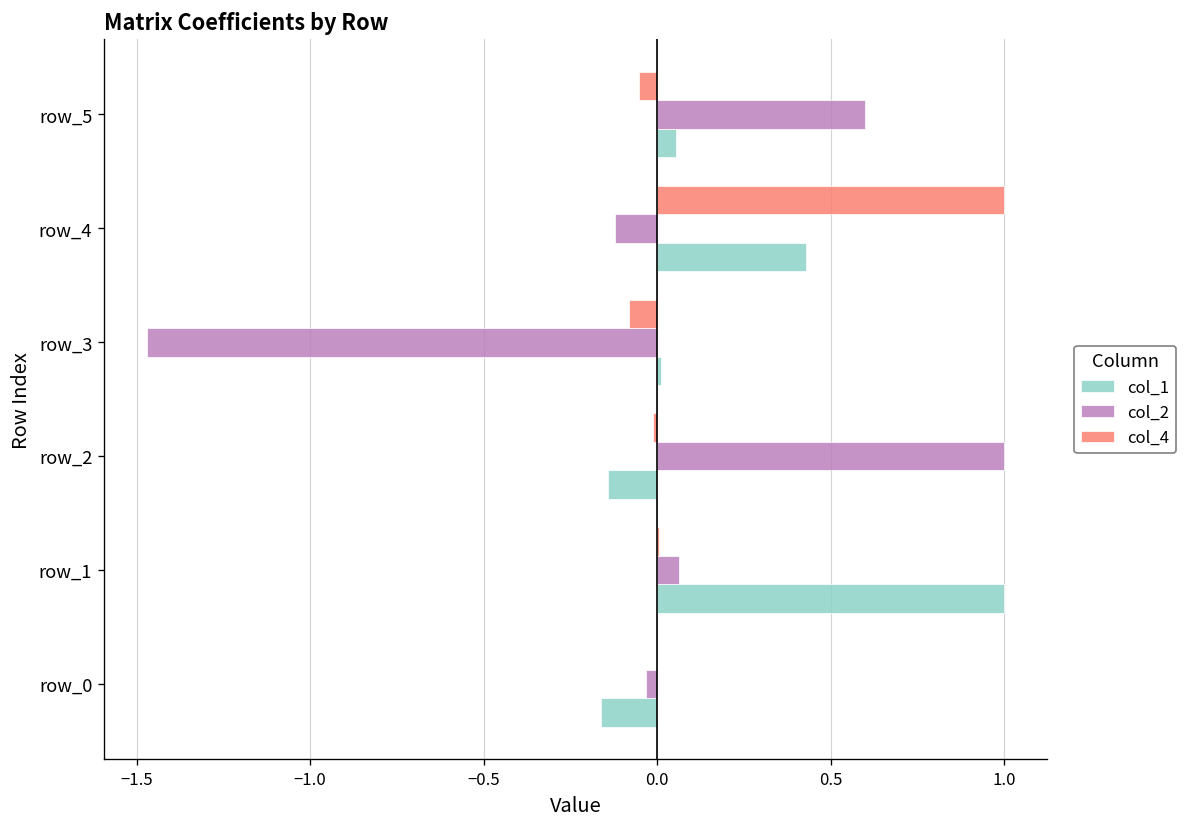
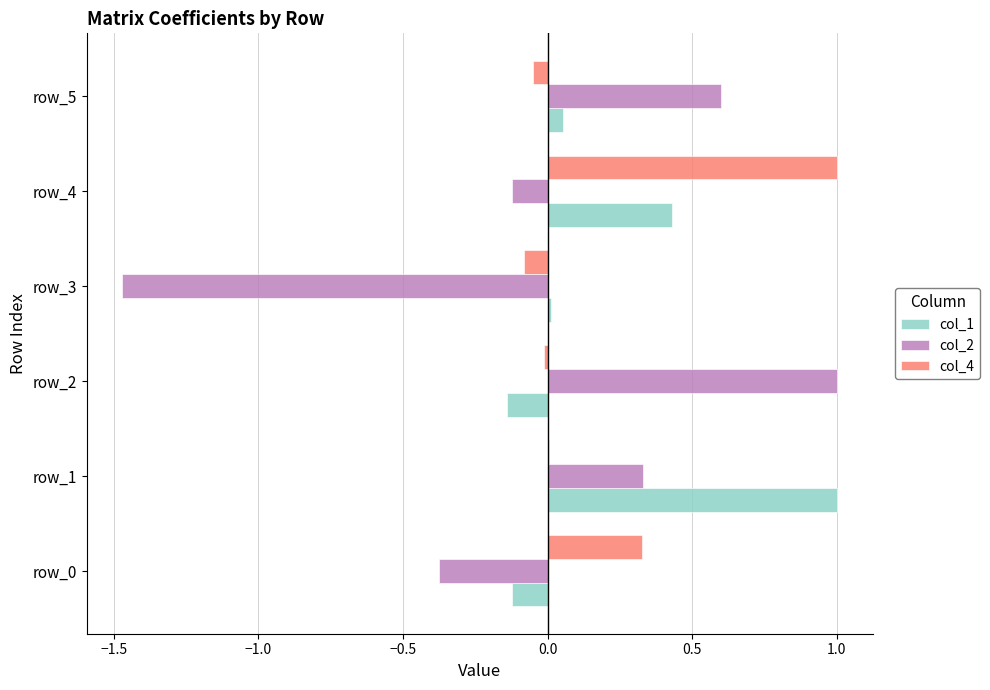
  {
    "col_1": {
      "row_5": 0.05,
      "row_4": 0.43,
      "row_3": 0.01,
      "row_2": -0.14,
      "row_1": 1.00,
-     "row_0": -0.16
+     "row_0": -0.12
    },
    "col_2": {
      "row_5": 0.60,
      "row_4": -0.12,
      "row_3": -1.47,
      "row_2": 1.00,
-     "row_1": 0.06,
-     "row_0": -0.03
+     "row_1": 0.33,
+     "row_0": -0.37
    },
    "col_4": {
      "row_5": -0.05,
      "row_4": 1.00,
      "row_3": -0.08,
      "row_2": -0.01,
-     "row_0": 0.00
+     "row_0": 0.33
    }
  }
